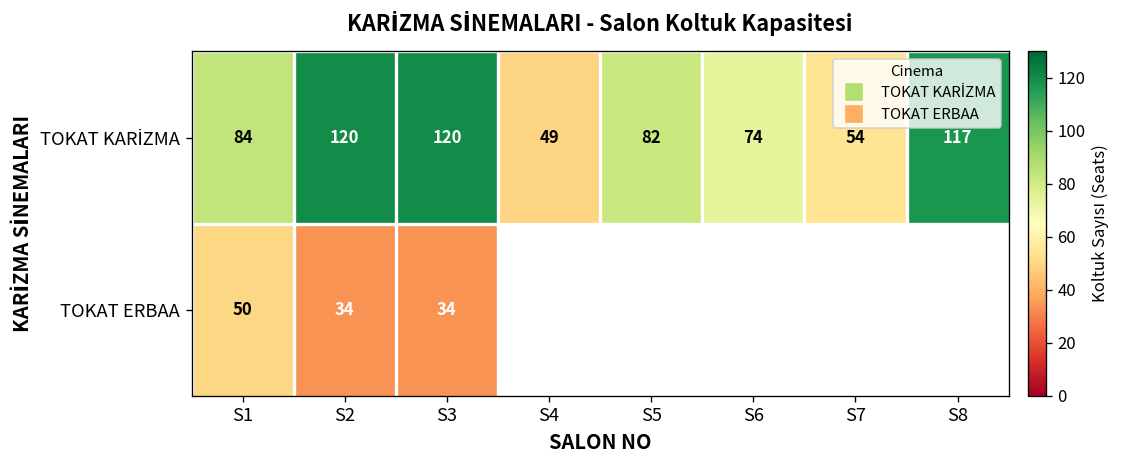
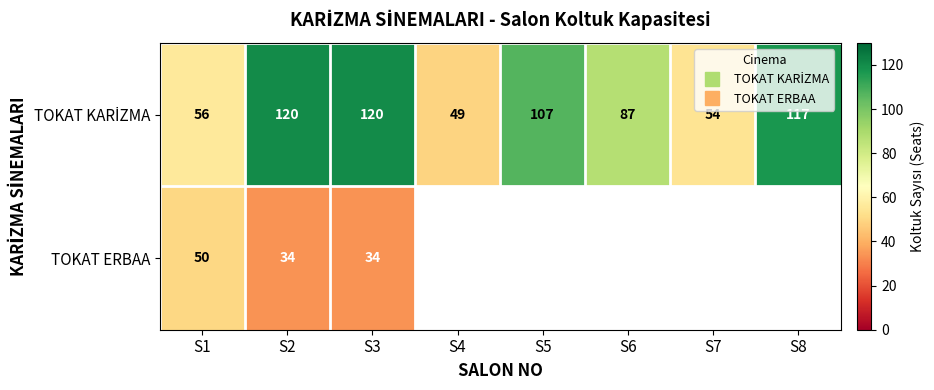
  {
    "TOKAT KARİZMA": {
-     "S1": 84,
+     "S1": 56,
      "S2": 120,
      "S3": 120,
      "S4": 49,
-     "S5": 82,
-     "S6": 74
+     "S5": 107,
+     "S6": 87
    },
    "TOKAT ERBAA": {
      "S1": 50,
      "S2": 34,
      "S3": 34
    }
  }
